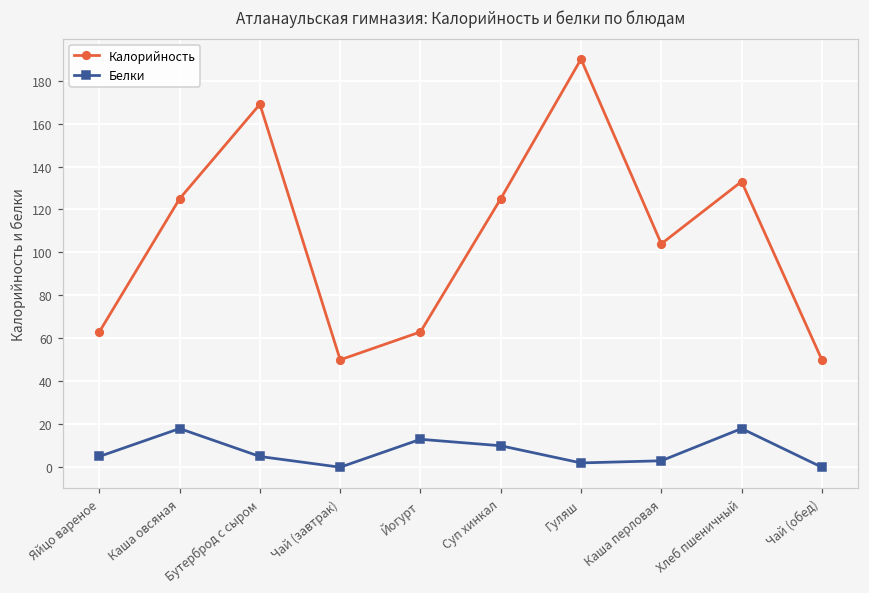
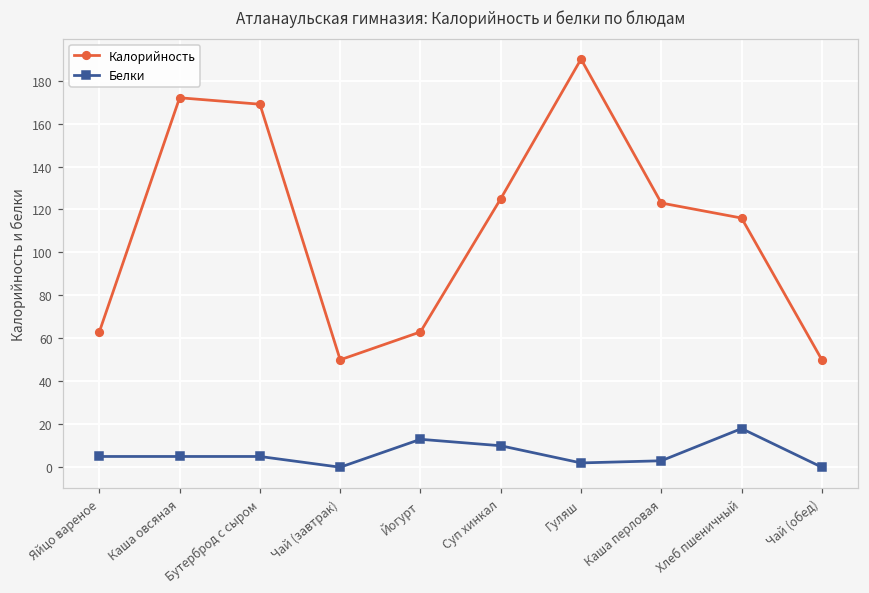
  {
    "Калорийность": {
      "Яйцо вареное": 63,
-     "Каша овсяная": 125,
+     "Каша овсяная": 172,
      "Бутерброд с сыром": 169,
      "Чай (завтрак)": 50,
      "Йогурт": 63,
      "Суп хинкал": 125,
      "Гуляш": 190,
-     "Каша перловая": 104,
-     "Хлеб пшеничный": 133,
+     "Каша перловая": 123,
+     "Хлеб пшеничный": 116,
      "Чай (обед)": 50
    },
    "Белки": {
      "Яйцо вареное": 5,
-     "Каша овсяная": 18,
+     "Каша овсяная": 5,
      "Бутерброд с сыром": 5,
      "Чай (завтрак)": 0,
      "Йогурт": 13,
      "Суп хинкал": 10,
      "Гуляш": 2,
      "Каша перловая": 3,
      "Хлеб пшеничный": 18,
      "Чай (обед)": 0
    }
  }
